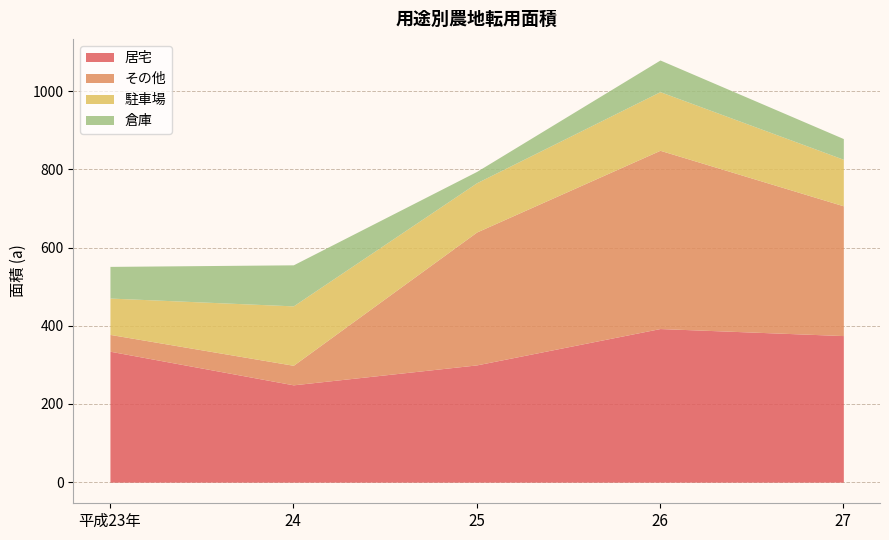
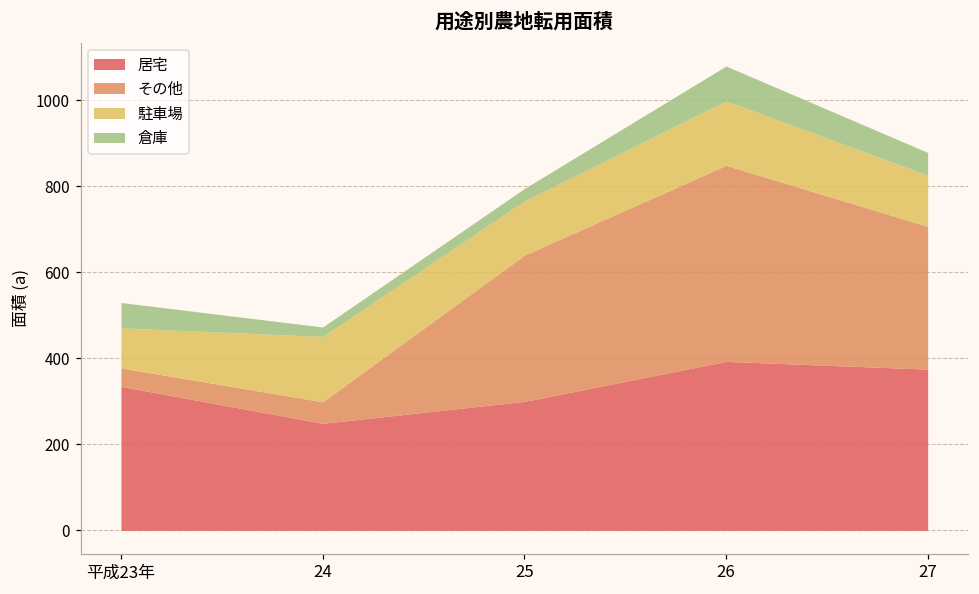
  {
    "倉庫": {
-     "平成23年": 80,
-     "24": 110,
+     "平成23年": 60,
+     "24": 20,
      "25": 30,
      "26": 80,
      "27": 50
    }
  }
